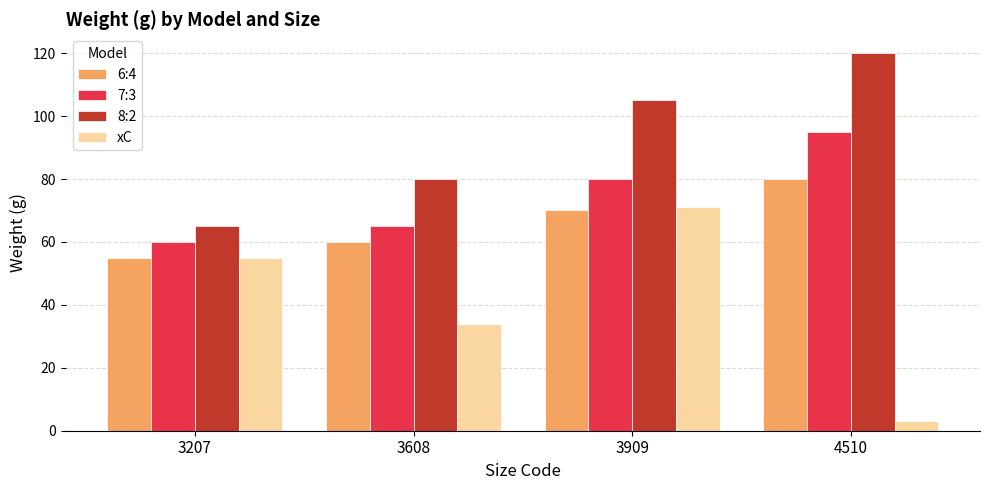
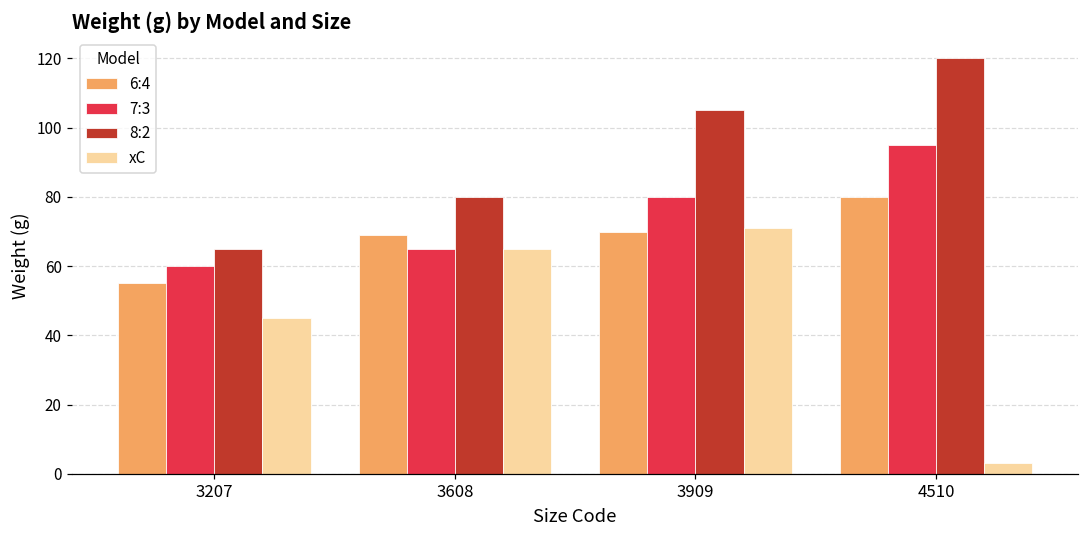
  {
    "6:4": {
      "3207": 55,
-     "3608": 60,
+     "3608": 69,
      "3909": 70,
      "4510": 80
    },
    "xC": {
-     "3207": 55,
-     "3608": 34,
+     "3207": 45,
+     "3608": 65,
      "3909": 71,
      "4510": 3
    }
  }
